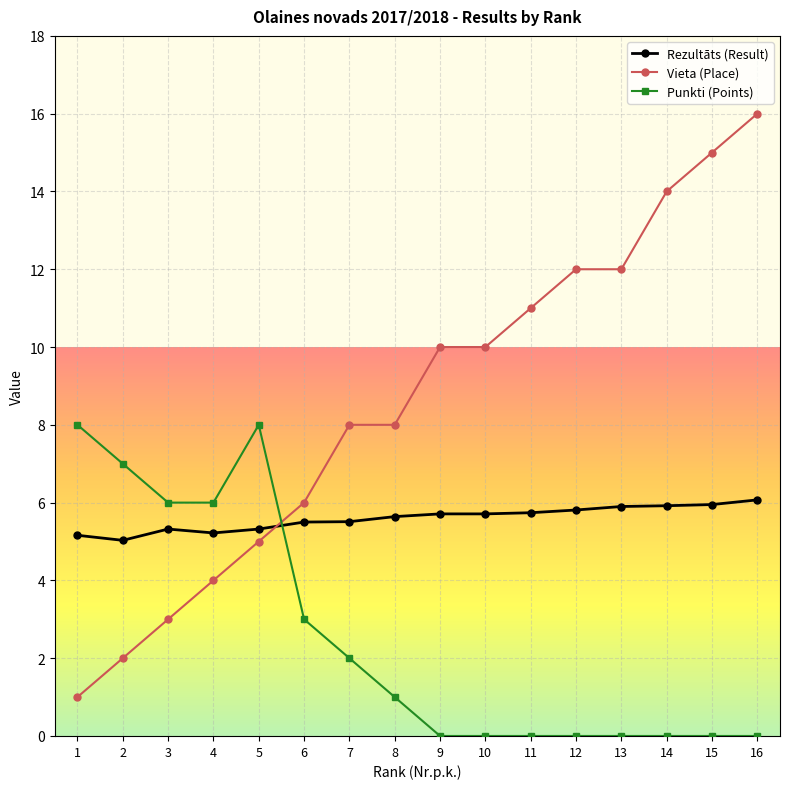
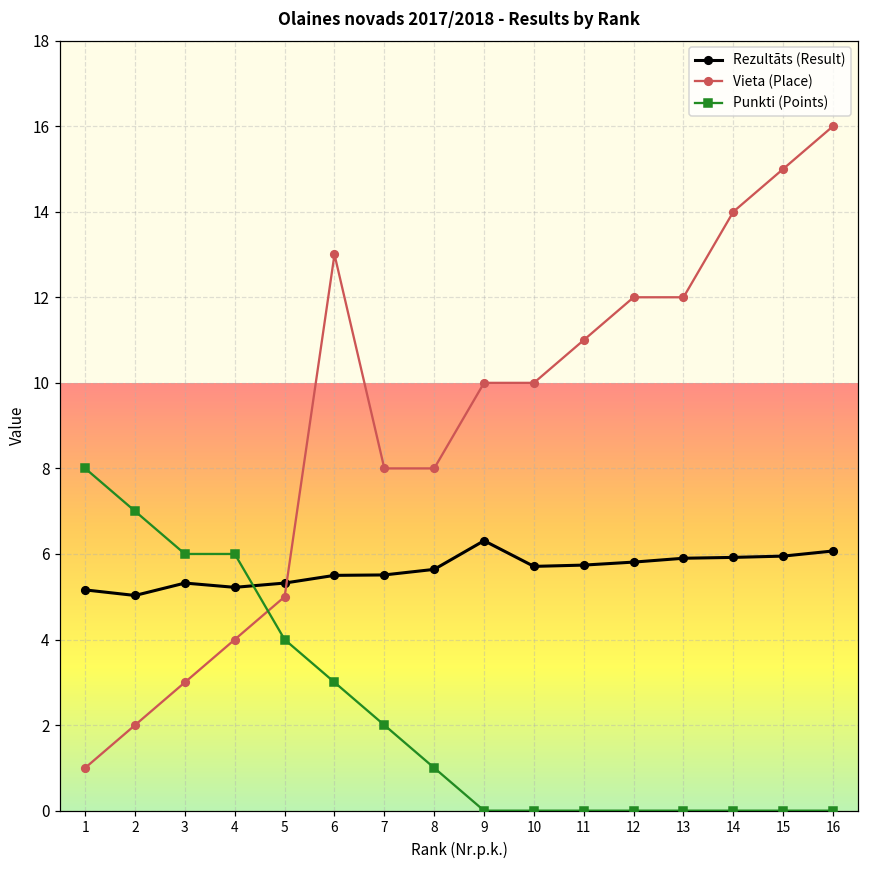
  {
    "Rezultāts (Result)": {
      "1": 5.2,
      "2": 5.0,
      "3": 5.3,
      "4": 5.2,
      "5": 5.3,
      "6": 5.5,
      "7": 5.5,
      "8": 5.6,
-     "9": 5.7,
+     "9": 6.3,
      "10": 5.7,
      "11": 5.7,
      "12": 5.8,
      "13": 5.9,
      "14": 5.9,
      "15": 6.0,
      "16": 6.1
    },
    "Vieta (Place)": {
      "1": 1,
      "2": 2,
      "3": 3,
      "4": 4,
      "5": 5,
-     "6": 6,
+     "6": 13,
      "7": 8,
      "8": 8,
      "9": 10,
      "10": 10,
      "11": 11,
      "12": 12,
      "13": 12,
      "14": 14,
      "15": 15,
      "16": 16
    },
    "Punkti (Points)": {
      "1": 8,
      "2": 7,
      "3": 6,
      "4": 6,
-     "5": 8,
+     "5": 4,
      "6": 3,
      "7": 2,
      "8": 1,
      "9": 0,
      "10": 0,
      "11": 0,
      "12": 0,
      "13": 0,
      "14": 0,
      "15": 0,
      "16": 0
    }
  }
